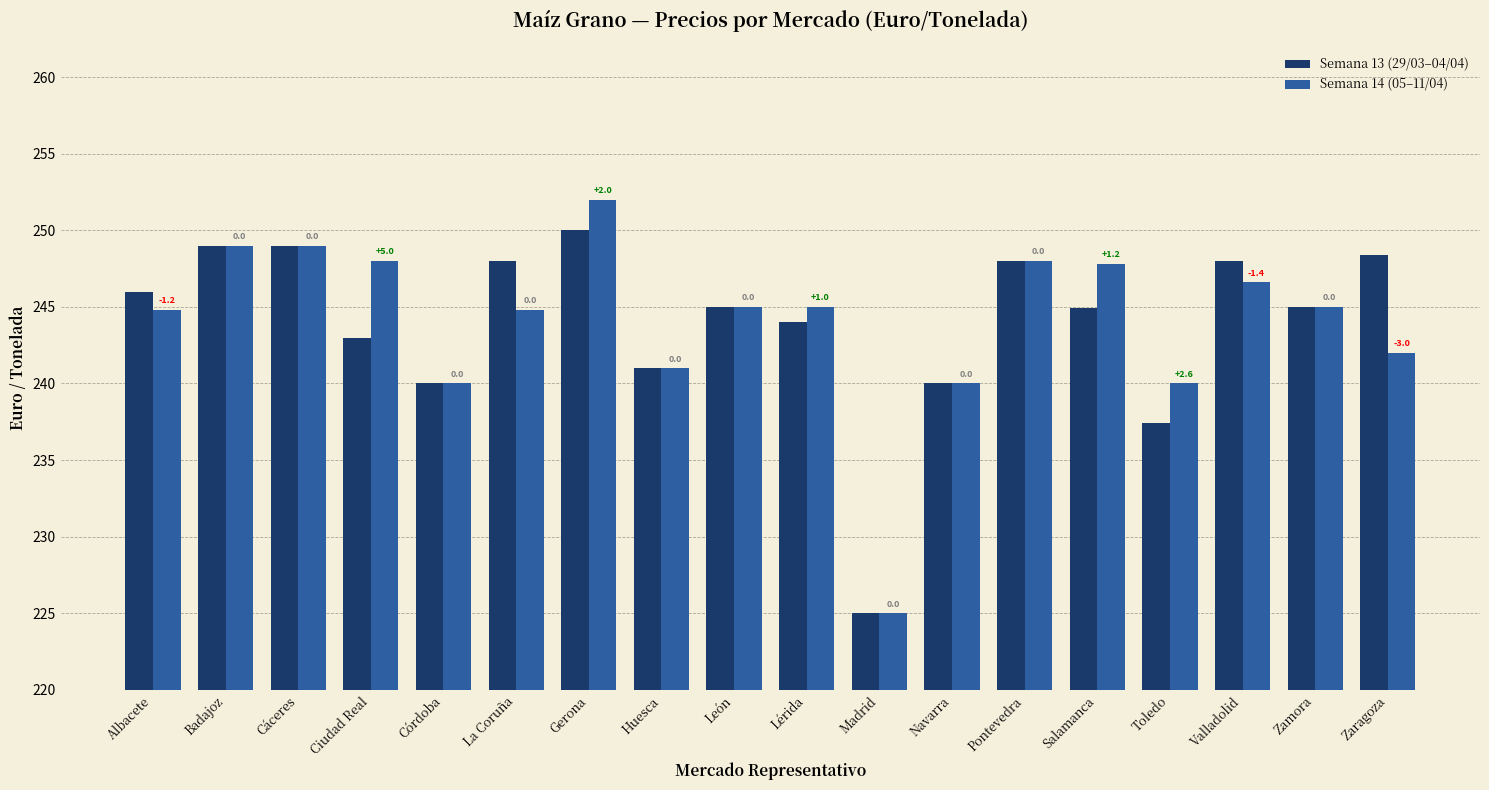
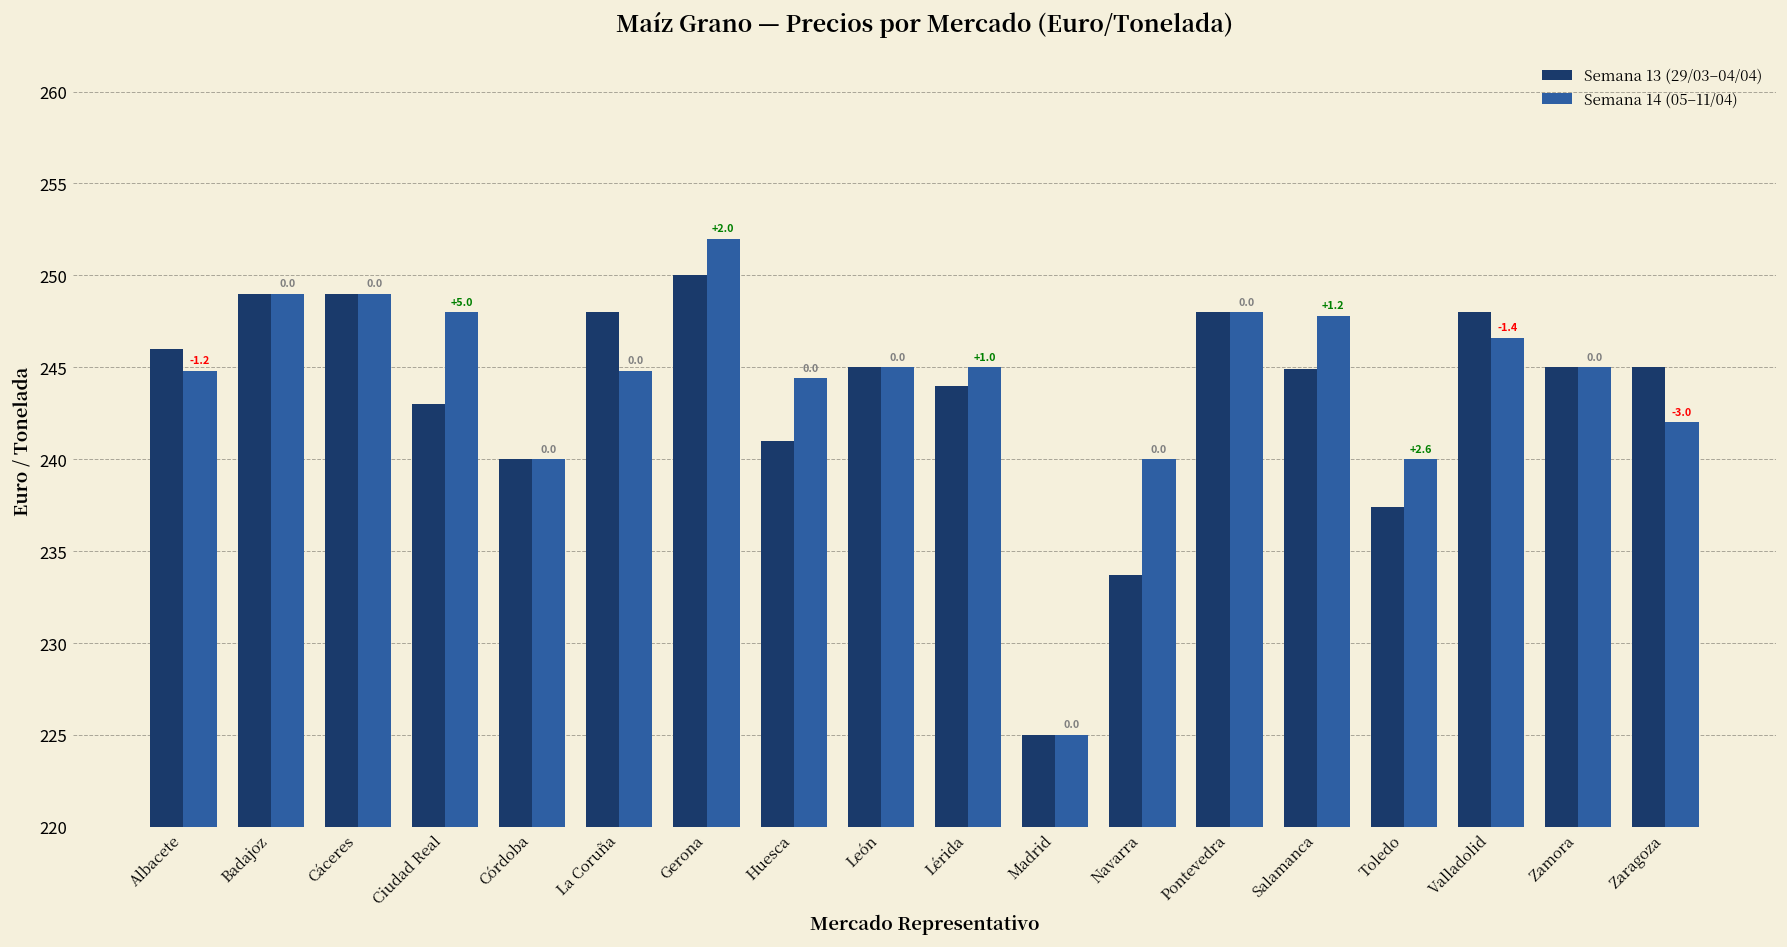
  {
    "Semana 13 (29/03–04/04)": {
      "Albacete": 246.0,
      "Badajoz": 249.0,
      "Cáceres": 249.0,
      "Ciudad Real": 243.0,
      "Córdoba": 240.0,
      "La Coruña": 248.0,
      "Gerona": 250.0,
      "Huesca": 241.0,
      "León": 245.0,
      "Lérida": 244.0,
      "Madrid": 225.0,
-     "Navarra": 240.0,
+     "Navarra": 233.7,
      "Pontevedra": 248.0,
      "Salamanca": 244.9,
      "Toledo": 237.4,
      "Valladolid": 248.0,
      "Zamora": 245.0,
-     "Zaragoza": 248.4
+     "Zaragoza": 245.0
    },
    "Semana 14 (05–11/04)": {
-     "Huesca": 241.0
+     "Huesca": 244.4
    }
  }
